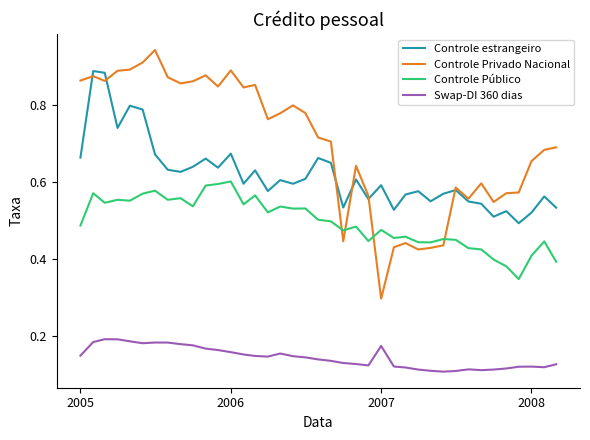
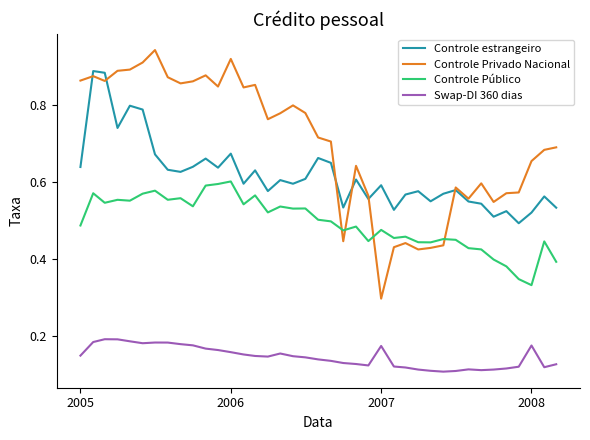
  {
    "Controle estrangeiro": {
-     "2005": 0.66,
+     "2005": 0.64,
      "2006": 0.67,
      "2007": 0.59,
      "2008": 0.52
    },
    "Controle Privado Nacional": {
      "2005": 0.86,
-     "2006": 0.89,
+     "2006": 0.92,
      "2007": 0.30,
      "2008": 0.65
    },
    "Controle Público": {
      "2005": 0.49,
      "2006": 0.60,
      "2007": 0.48,
-     "2008": 0.41
+     "2008": 0.33
    },
    "Swap-DI 360 dias": {
      "2005": 0.15,
      "2006": 0.16,
      "2007": 0.17,
-     "2008": 0.12
+     "2008": 0.18
    }
  }
